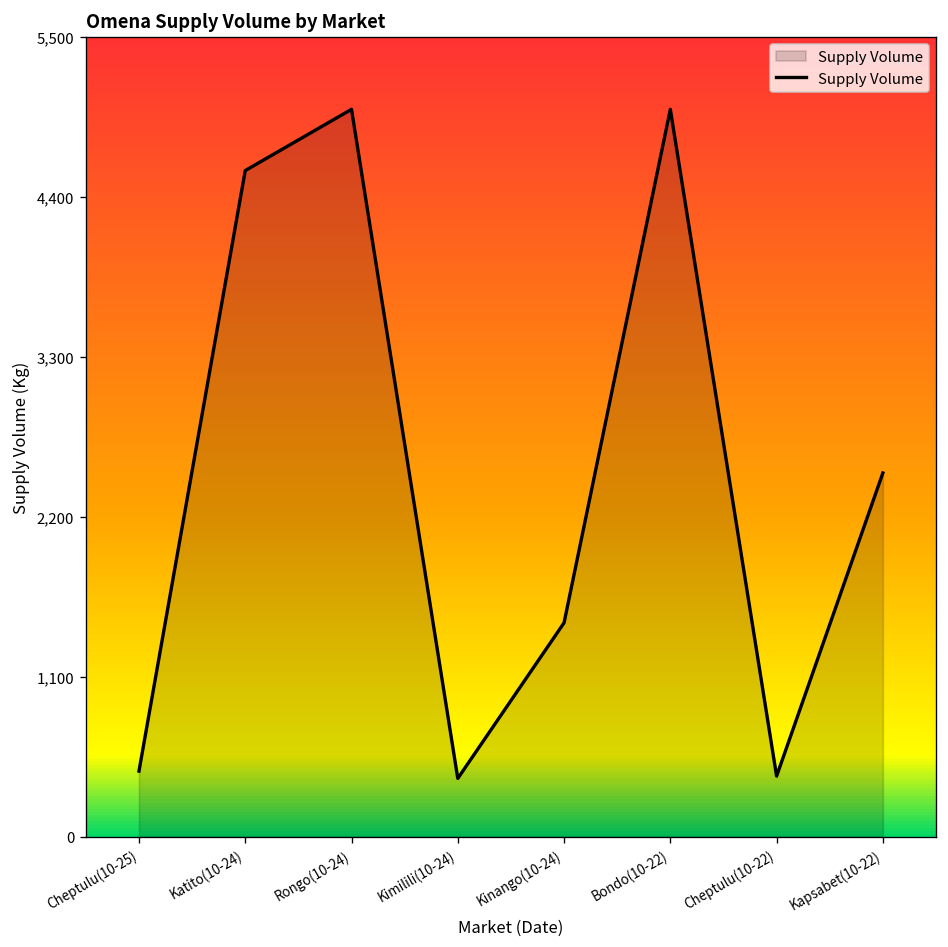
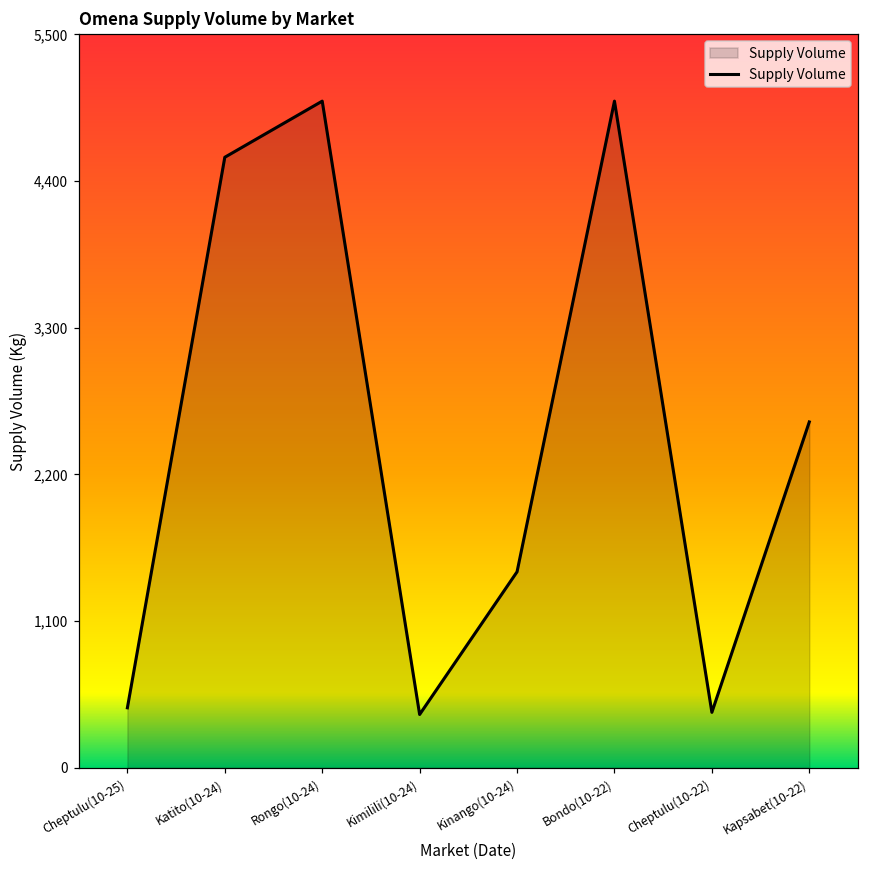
  {
    "Cheptulu(10-25)": "450",
    "Katito(10-24)": "4,580",
    "Rongo(10-24)": "5,000",
    "Kimilili(10-24)": "400",
    "Kinango(10-24)": "1,470",
    "Bondo(10-22)": "5,000",
    "Cheptulu(10-22)": "420",
-   "Kapsabet(10-22)": "2,500"
+   "Kapsabet(10-22)": "2,590"
  }
